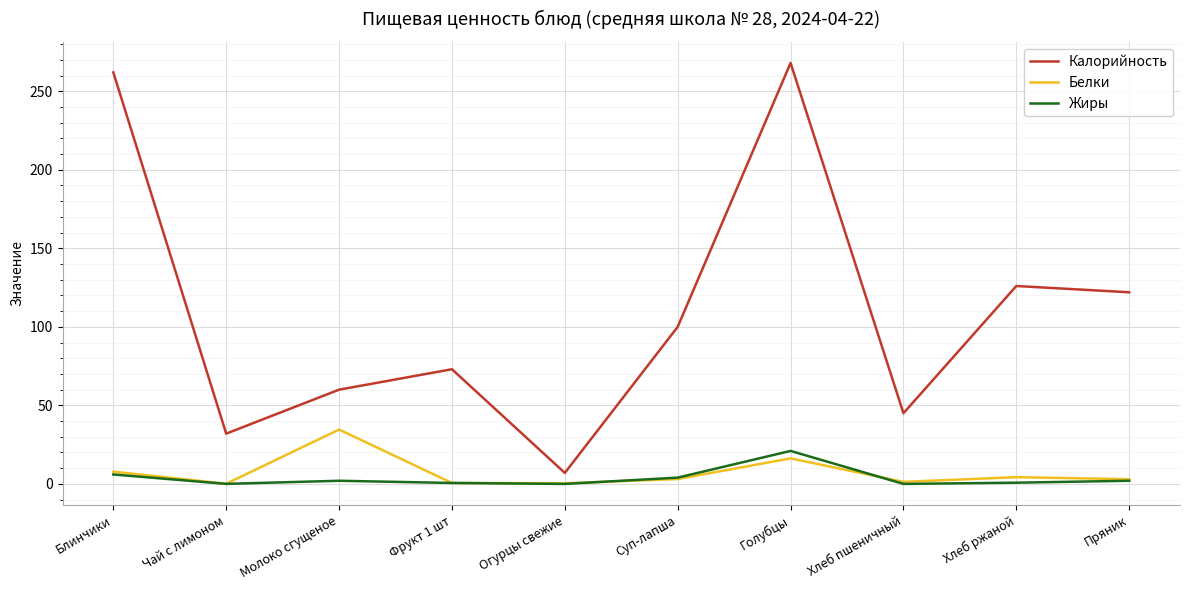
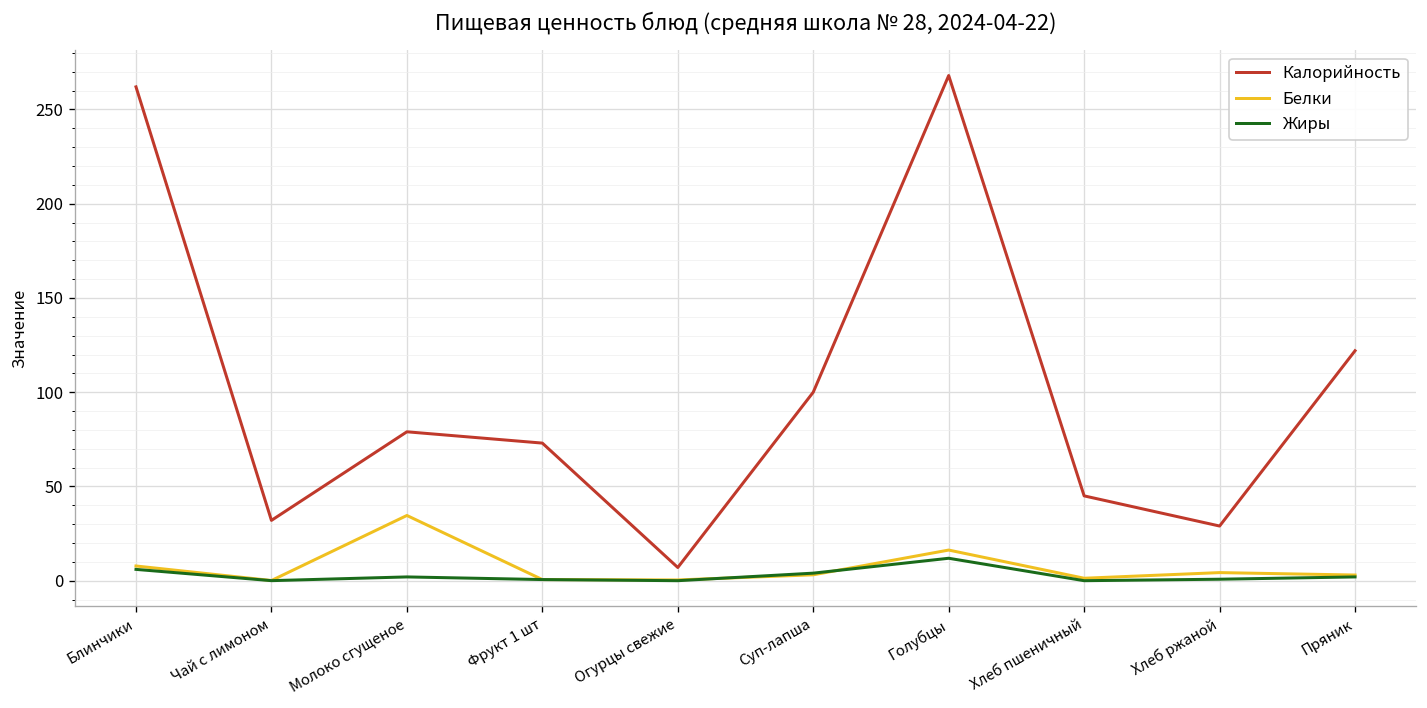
  {
    "Калорийность": {
      "Блинчики": 262,
      "Чай с лимоном": 32,
-     "Молоко сгущеное": 60,
+     "Молоко сгущеное": 79,
      "Фрукт 1 шт": 73,
      "Огурцы свежие": 7,
      "Суп-лапша": 100,
      "Голубцы": 268,
      "Хлеб пшеничный": 45,
-     "Хлеб ржаной": 126,
+     "Хлеб ржаной": 29,
      "Пряник": 122
    },
    "Белки": {
      "Блинчики": 8,
      "Молоко сгущеное": 35,
      "Голубцы": 16,
      "Хлеб ржаной": 4
    },
    "Жиры": {
      "Блинчики": 6,
      "Молоко сгущеное": 2,
-     "Голубцы": 21,
+     "Голубцы": 12,
      "Хлеб ржаной": 1
    }
  }
